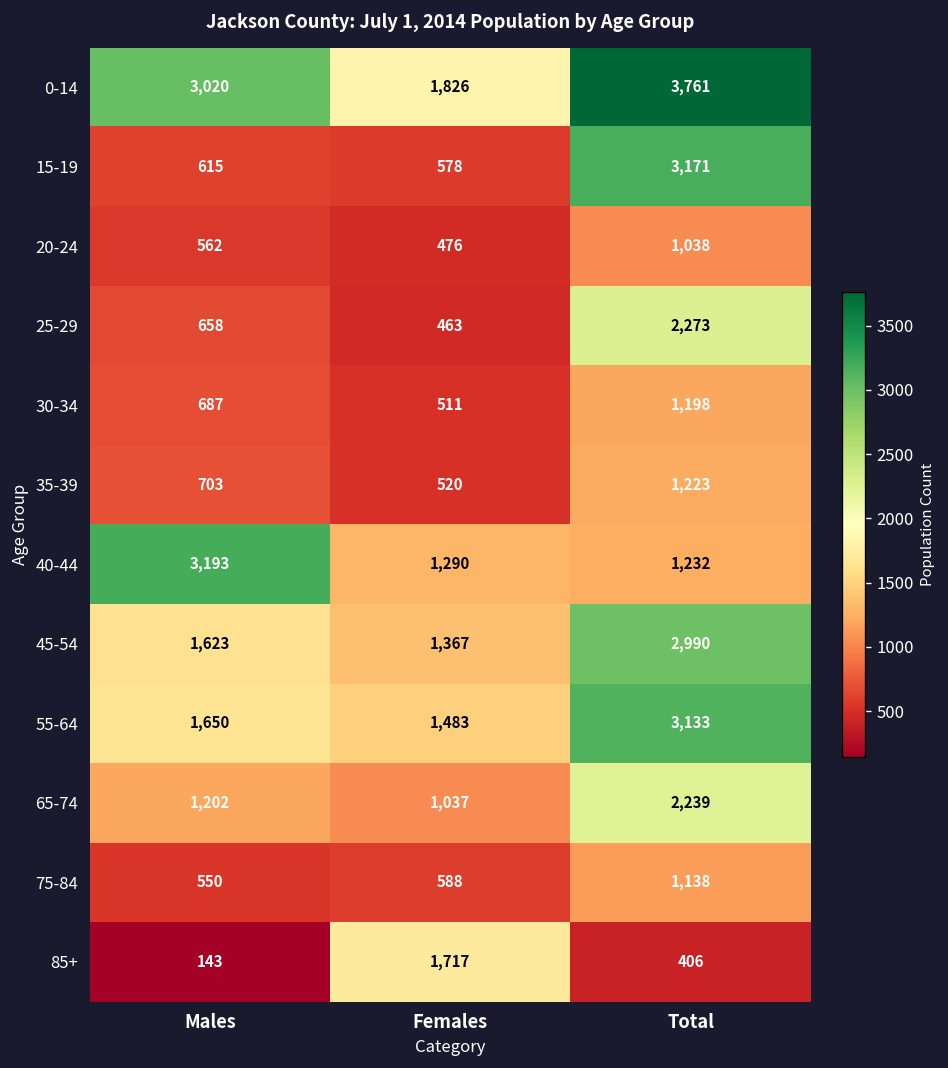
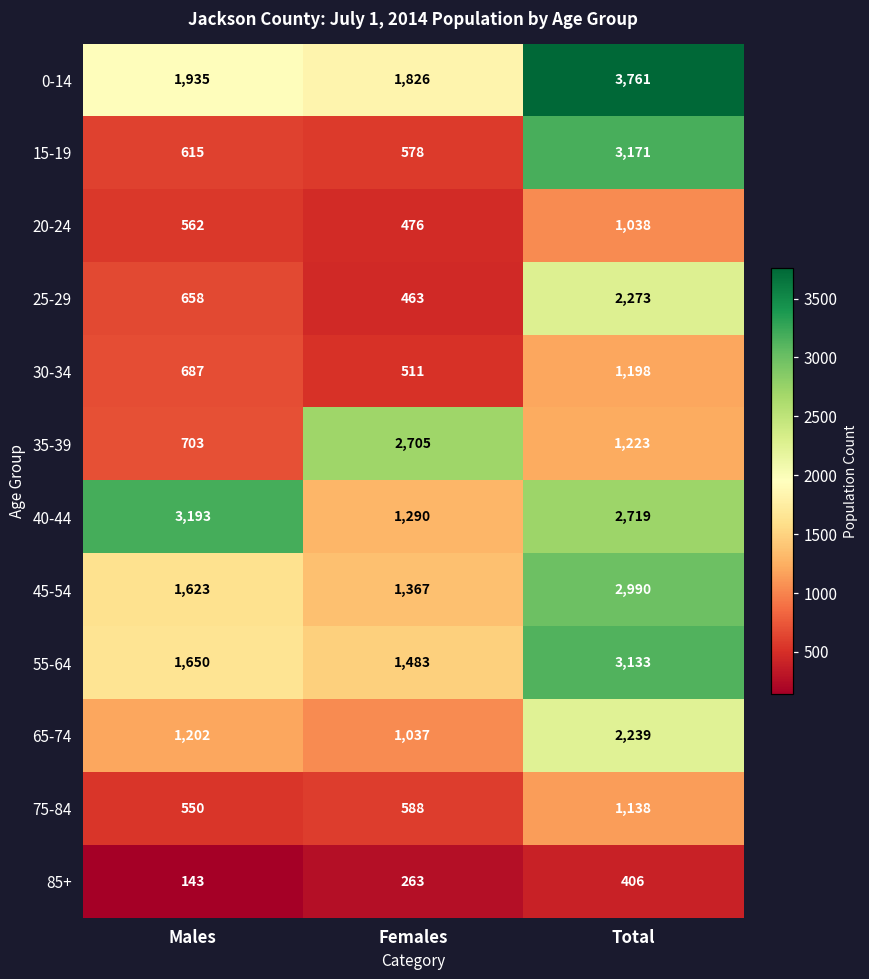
  {
    "0-14": {
-     "Males": "3,020",
+     "Males": "1,935",
      "Females": "1,826",
      "Total": "3,761"
    },
    "15-19": {
      "Males": "615",
      "Females": "578",
      "Total": "3,171"
    },
    "20-24": {
      "Males": "562",
      "Females": "476",
      "Total": "1,038"
    },
    "25-29": {
      "Males": "658",
      "Females": "463",
      "Total": "2,273"
    },
    "30-34": {
      "Males": "687",
      "Females": "511",
      "Total": "1,198"
    },
    "35-39": {
      "Males": "703",
-     "Females": "520",
+     "Females": "2,705",
      "Total": "1,223"
    },
    "40-44": {
      "Males": "3,193",
      "Females": "1,290",
-     "Total": "1,232"
+     "Total": "2,719"
    },
    "45-54": {
      "Males": "1,623",
      "Females": "1,367",
      "Total": "2,990"
    },
    "55-64": {
      "Males": "1,650",
      "Females": "1,483",
      "Total": "3,133"
    },
    "65-74": {
      "Males": "1,202",
      "Females": "1,037",
      "Total": "2,239"
    },
    "75-84": {
      "Males": "550",
      "Females": "588",
      "Total": "1,138"
    },
    "85+": {
      "Males": "143",
-     "Females": "1,717",
+     "Females": "263",
      "Total": "406"
    }
  }
